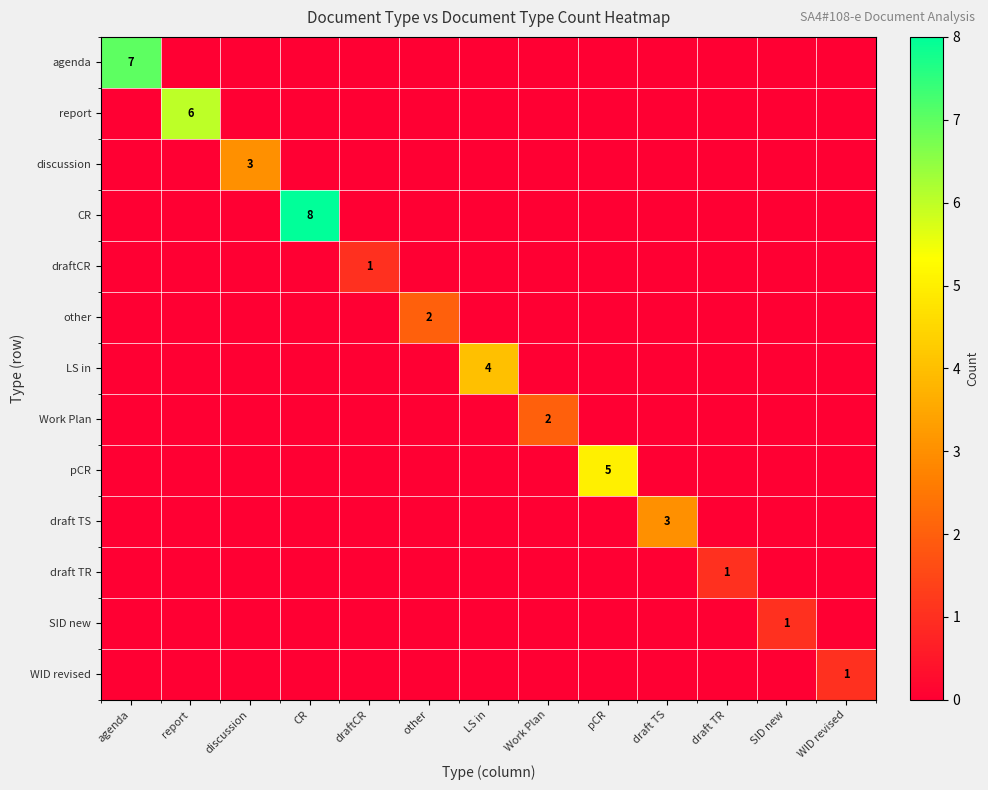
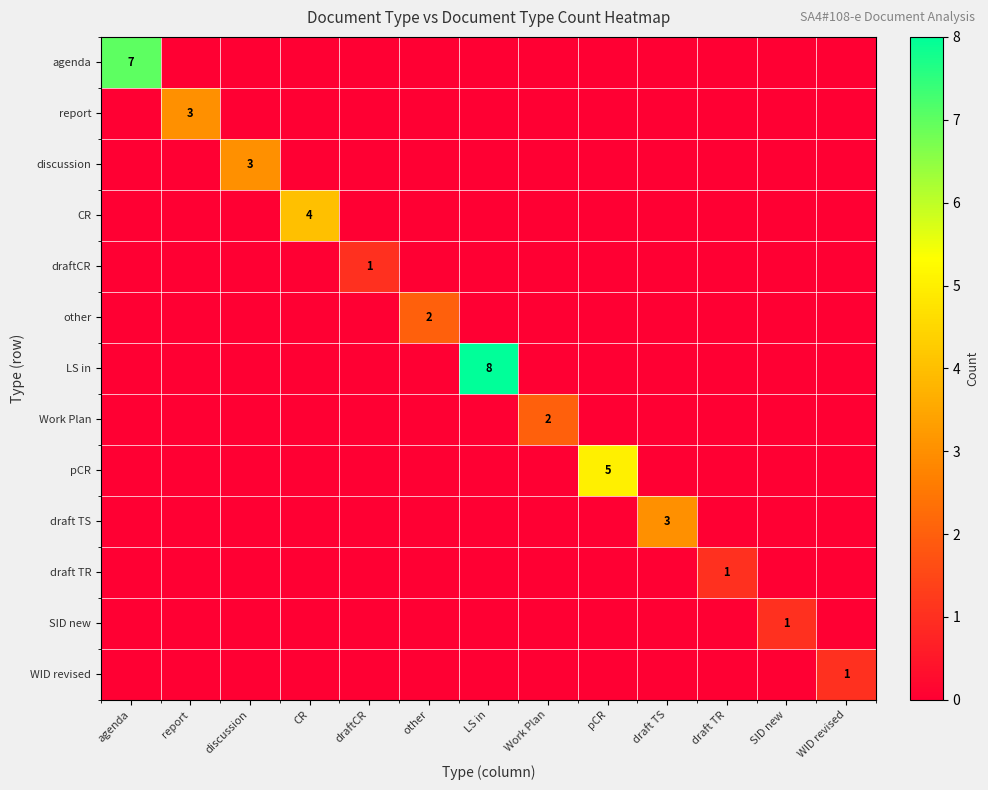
  {
    "agenda": {
      "agenda": 7
    },
    "report": {
-     "report": 6
+     "report": 3
    },
    "discussion": {
      "discussion": 3
    },
    "CR": {
-     "CR": 8
+     "CR": 4
    },
    "draftCR": {
      "draftCR": 1
    },
    "other": {
      "other": 2
    },
    "LS in": {
-     "LS in": 4
+     "LS in": 8
    },
    "Work Plan": {
      "Work Plan": 2
    },
    "pCR": {
      "pCR": 5
    },
    "draft TS": {
      "draft TS": 3
    },
    "draft TR": {
      "draft TR": 1
    },
    "SID new": {
      "SID new": 1
    },
    "WID revised": {
      "WID revised": 1
    }
  }
